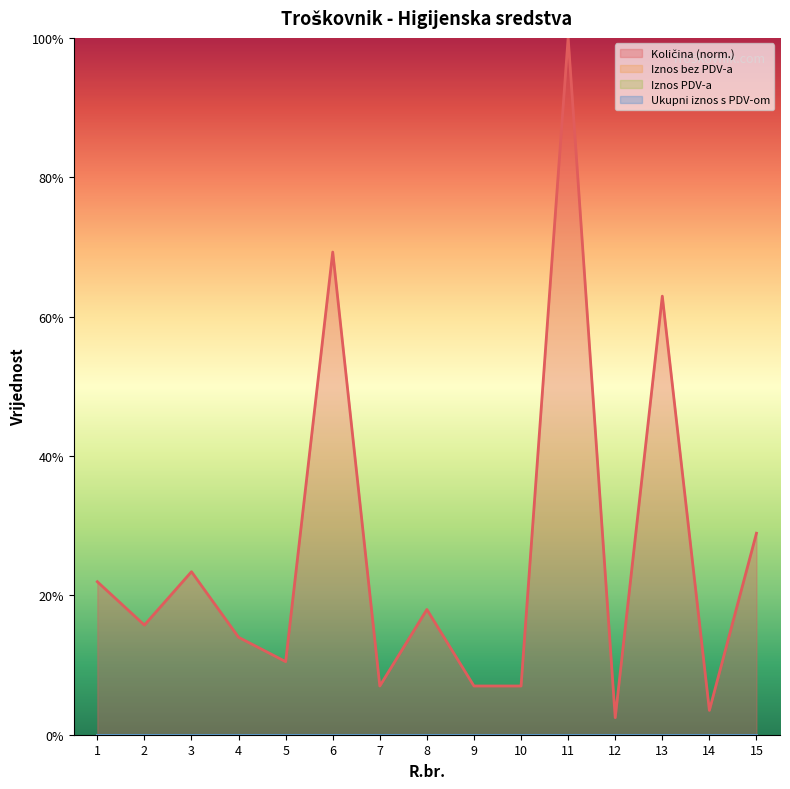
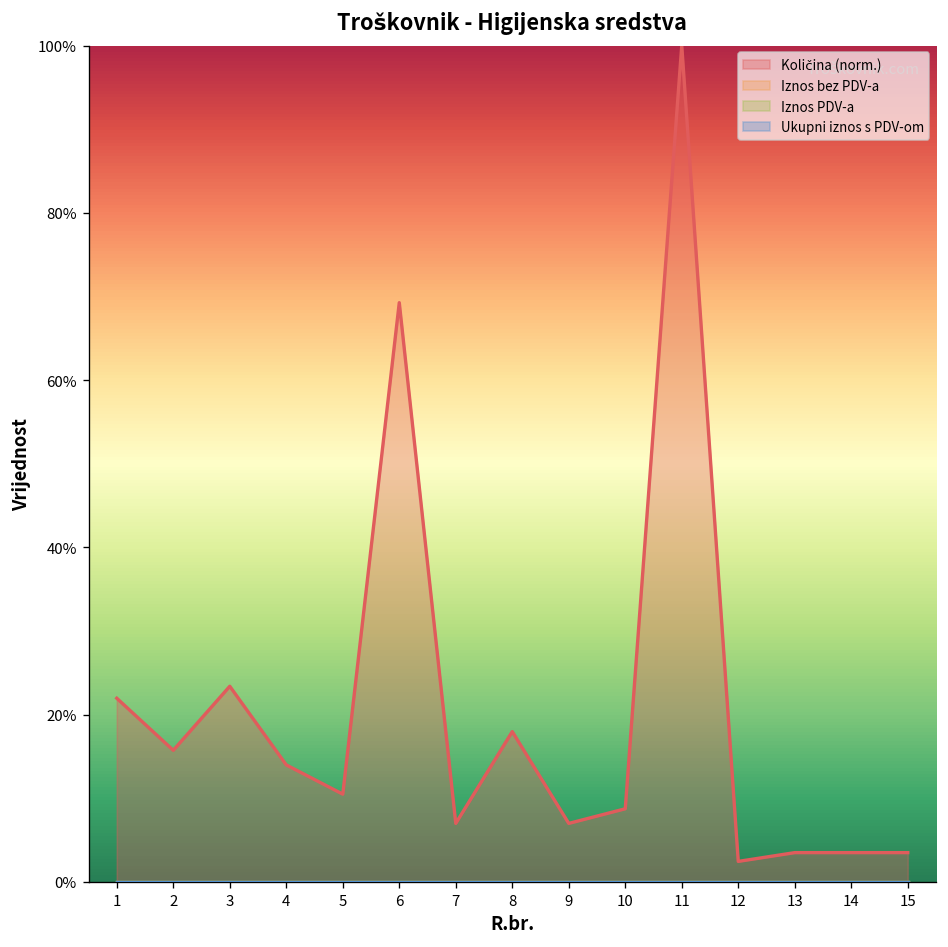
  {
    "Količina (norm.)": {
      "1": "22%",
      "2": "16%",
      "3": "23%",
      "4": "14%",
      "5": "10%",
      "6": "69%",
      "7": "7%",
      "8": "18%",
      "9": "7%",
-     "10": "7%",
+     "10": "9%",
      "11": "100%",
      "12": "2%",
-     "13": "63%",
+     "13": "3%",
      "14": "3%",
-     "15": "29%"
+     "15": "3%"
    },
    "Ukupni iznos s PDV-om": {
      "1": "0%",
      "2": "0%",
      "3": "0%",
      "4": "0%",
      "5": "0%",
      "6": "0%",
      "7": "0%",
      "8": "0%",
      "9": "0%",
      "10": "0%",
      "11": "0%",
      "12": "0%",
      "13": "0%",
      "14": "0%",
      "15": "0%"
    }
  }
